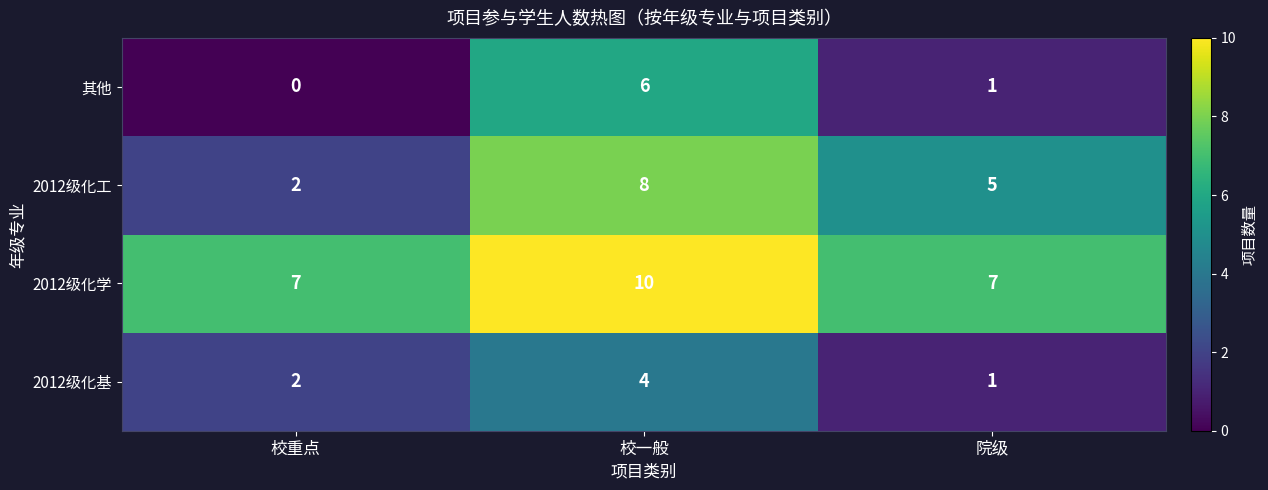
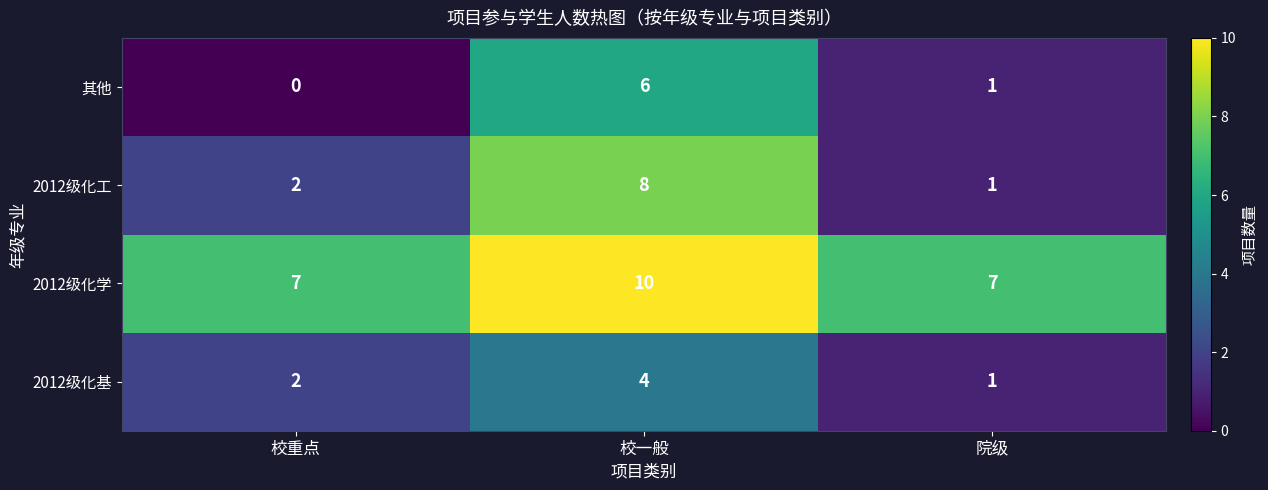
  {
    "其他": {
      "校重点": 0,
      "校一般": 6,
      "院级": 1
    },
    "2012级化工": {
      "校重点": 2,
      "校一般": 8,
-     "院级": 5
+     "院级": 1
    },
    "2012级化学": {
      "校重点": 7,
      "校一般": 10,
      "院级": 7
    },
    "2012级化基": {
      "校重点": 2,
      "校一般": 4,
      "院级": 1
    }
  }
